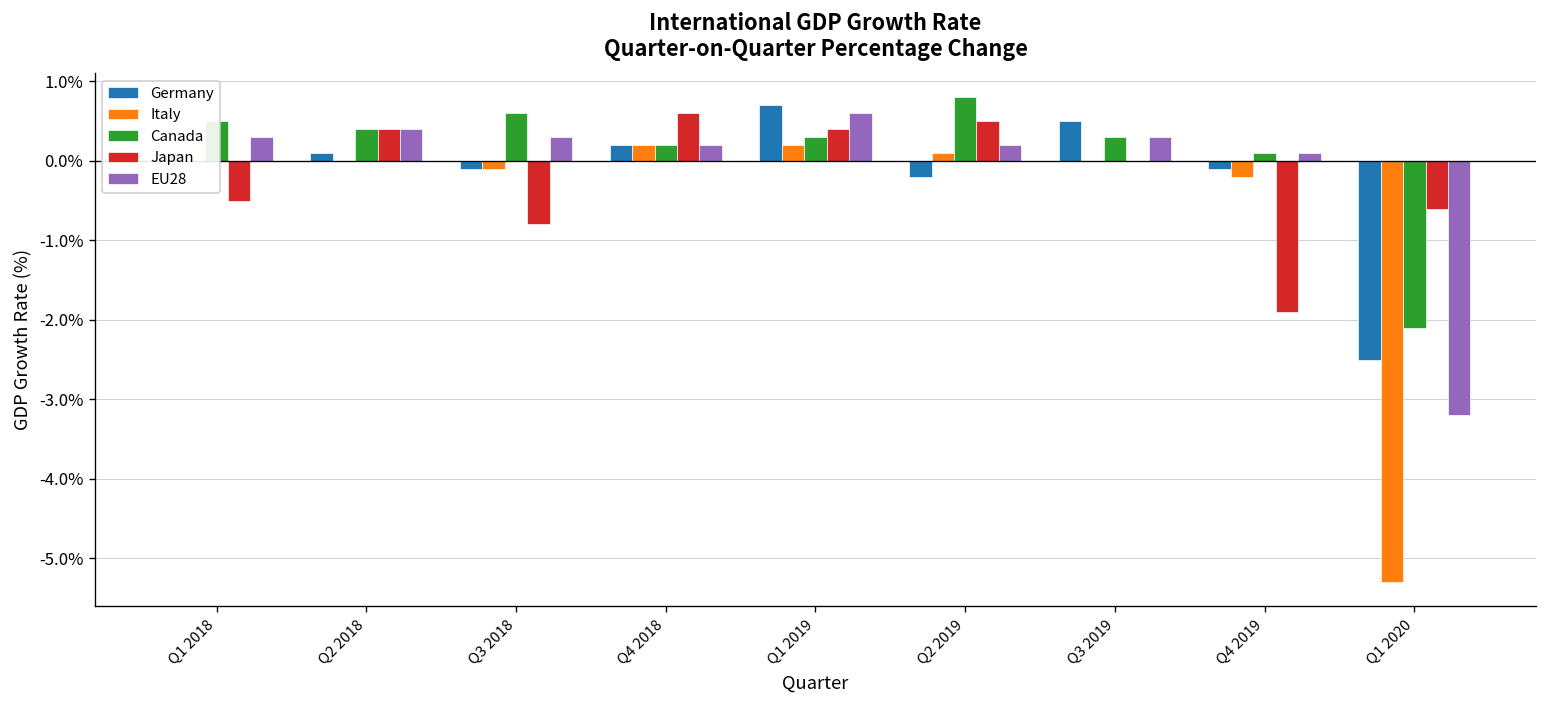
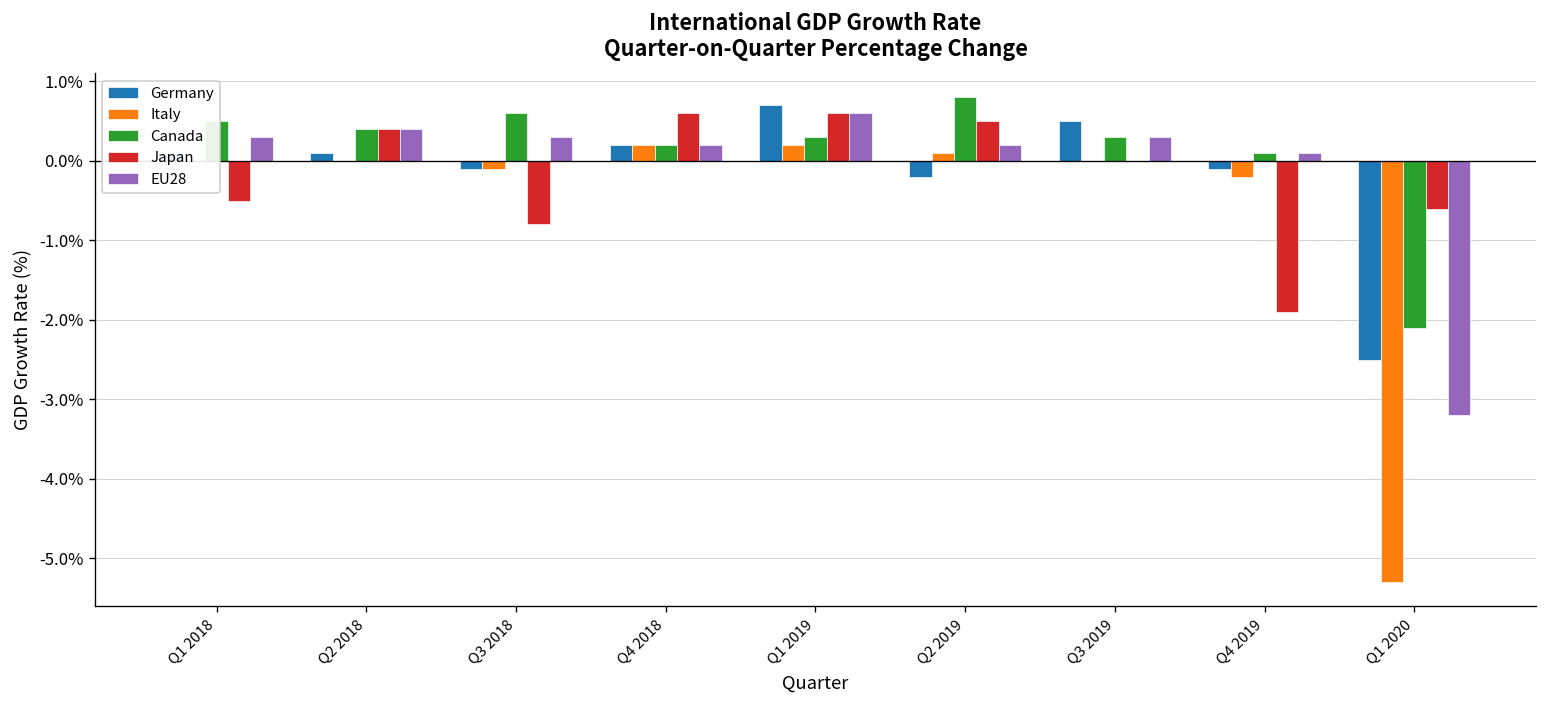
  {
    "Germany": {
      "Q2 2018": "0.1%",
      "Q3 2018": "-0.1%",
      "Q4 2018": "0.2%",
      "Q1 2019": "0.7%",
      "Q2 2019": "-0.2%",
      "Q3 2019": "0.5%",
      "Q4 2019": "-0.1%",
      "Q1 2020": "-2.5%"
    },
    "Italy": {
      "Q2 2018": "0.0%",
      "Q3 2018": "-0.1%",
      "Q4 2018": "0.2%",
      "Q1 2019": "0.2%",
      "Q2 2019": "0.1%",
      "Q3 2019": "0.0%",
      "Q4 2019": "-0.2%",
      "Q1 2020": "-5.3%"
    },
    "Canada": {
      "Q2 2018": "0.4%",
      "Q3 2018": "0.6%",
      "Q4 2018": "0.2%",
      "Q1 2019": "0.3%",
      "Q2 2019": "0.8%",
      "Q3 2019": "0.3%",
      "Q4 2019": "0.1%",
      "Q1 2020": "-2.1%"
    },
    "Japan": {
      "Q1 2018": "-0.5%",
      "Q2 2018": "0.4%",
      "Q3 2018": "-0.8%",
      "Q4 2018": "0.6%",
-     "Q1 2019": "0.4%",
+     "Q1 2019": "0.6%",
      "Q2 2019": "0.5%",
      "Q3 2019": "0.0%",
      "Q4 2019": "-1.9%",
      "Q1 2020": "-0.6%"
    },
    "EU28": {
      "Q1 2018": "0.3%",
      "Q2 2018": "0.4%",
      "Q3 2018": "0.3%",
      "Q4 2018": "0.2%",
      "Q1 2019": "0.6%",
      "Q2 2019": "0.2%",
      "Q3 2019": "0.3%",
      "Q4 2019": "0.1%",
      "Q1 2020": "-3.2%"
    }
  }
